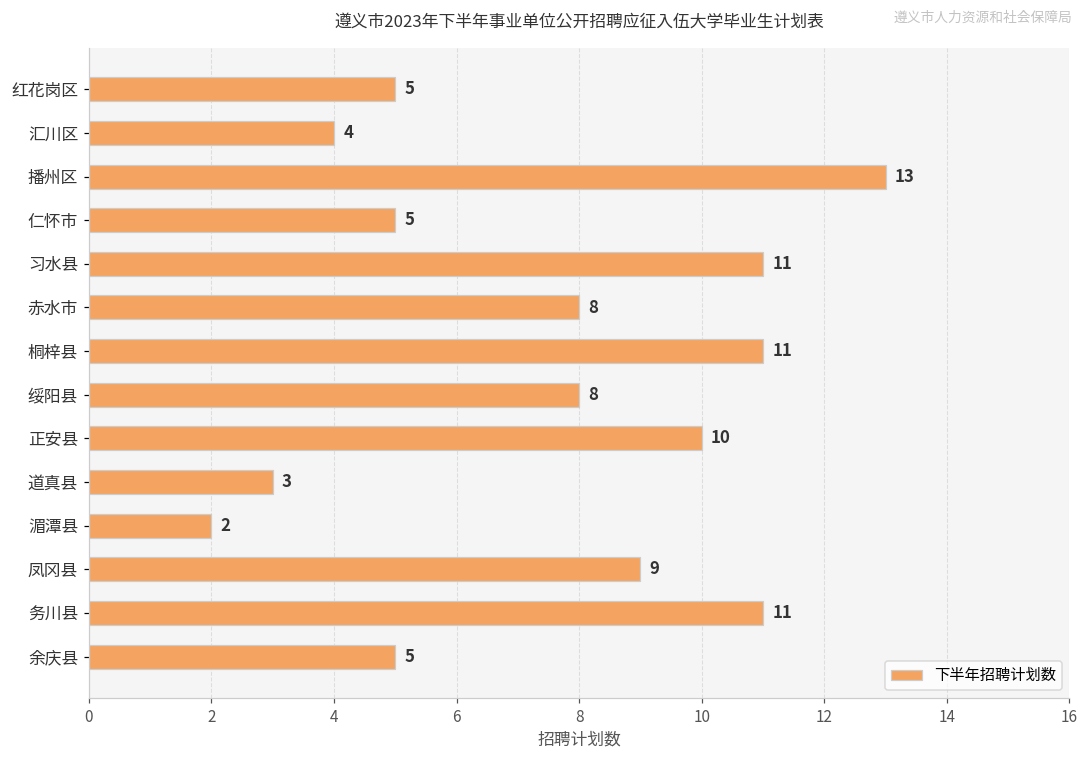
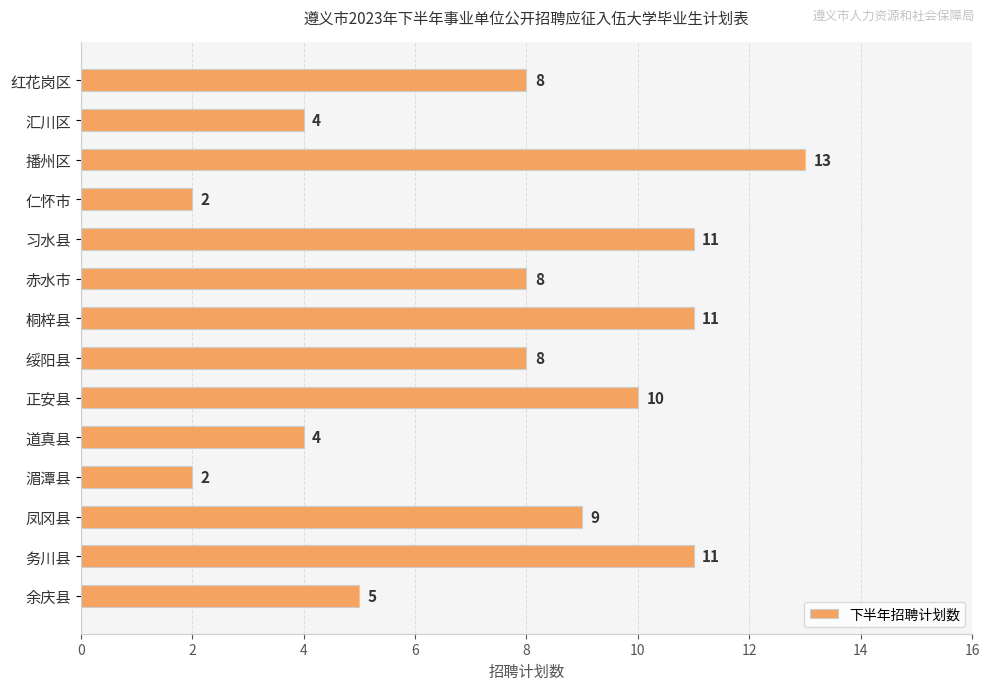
  {
-   "红花岗区": 5,
+   "红花岗区": 8,
    "汇川区": 4,
    "播州区": 13,
-   "仁怀市": 5,
+   "仁怀市": 2,
    "习水县": 11,
    "赤水市": 8,
    "桐梓县": 11,
    "绥阳县": 8,
    "正安县": 10,
-   "道真县": 3,
+   "道真县": 4,
    "湄潭县": 2,
    "凤冈县": 9,
    "务川县": 11,
    "余庆县": 5
  }
